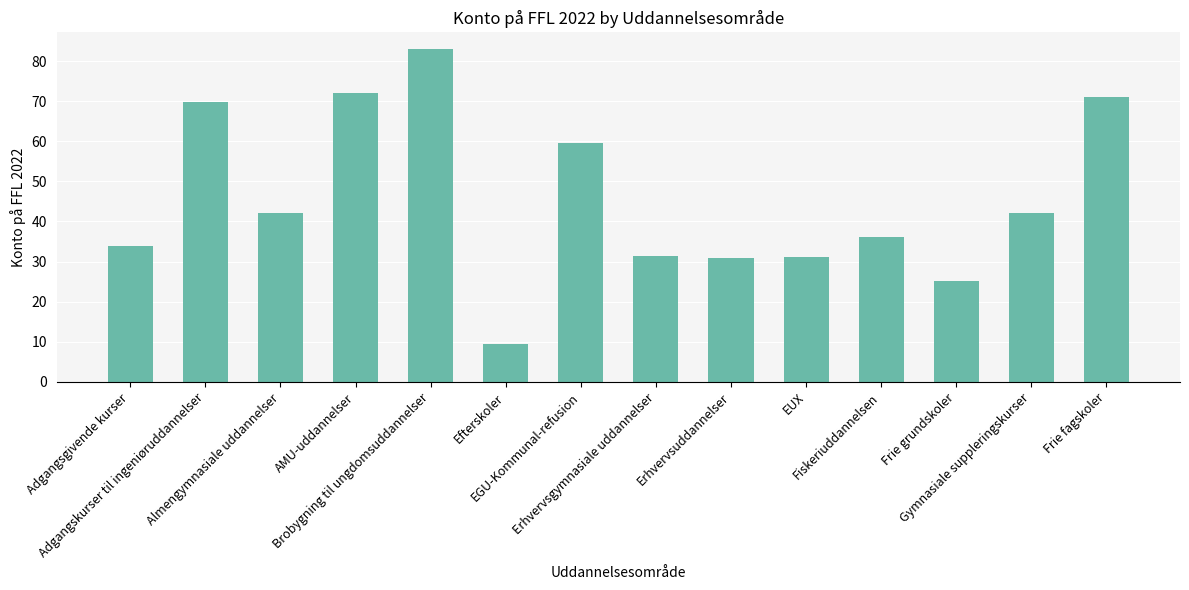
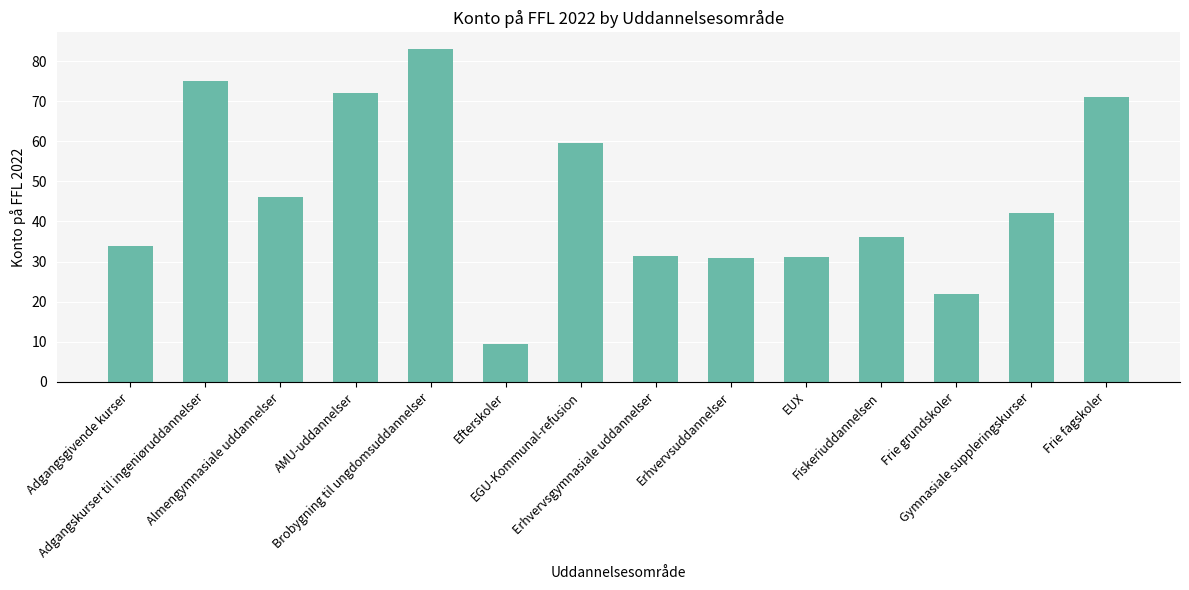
  {
    "Adgangsgivende kurser": 34,
-   "Adgangskurser til ingeniøruddannelser": 70,
-   "Almengymnasiale uddannelser": 42,
+   "Adgangskurser til ingeniøruddannelser": 75,
+   "Almengymnasiale uddannelser": 46,
    "AMU-uddannelser": 72,
    "Brobygning til ungdomsuddannelser": 83,
    "Efterskoler": 9,
    "EGU-Kommunal-refusion": 60,
    "Erhvervsgymnasiale uddannelser": 31,
    "Erhvervsuddannelser": 31,
    "EUX": 31,
    "Fiskeriuddannelsen": 36,
-   "Frie grundskoler": 25,
+   "Frie grundskoler": 22,
    "Gymnasiale suppleringskurser": 42,
    "Frie fagskoler": 71
  }
